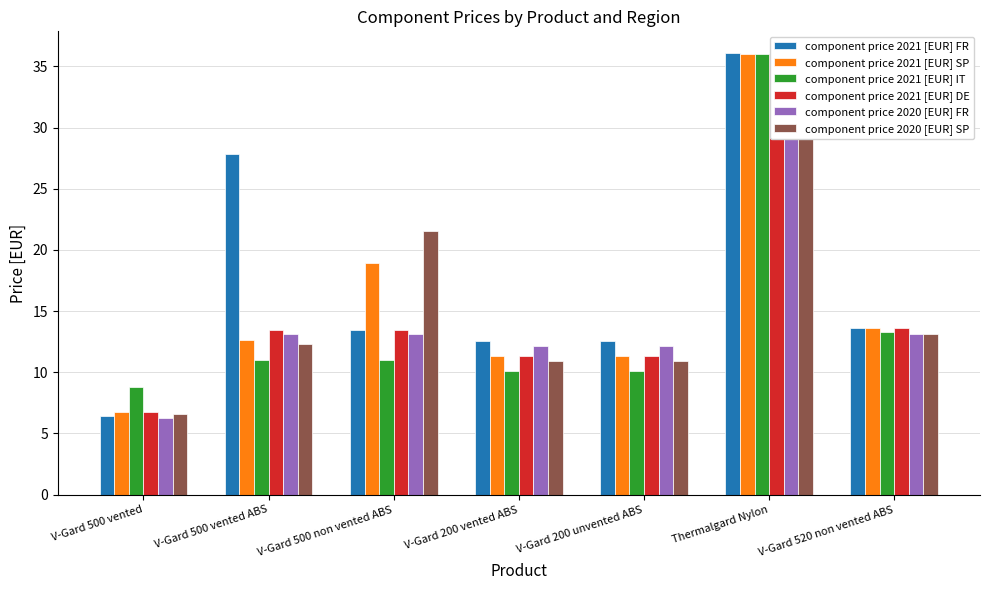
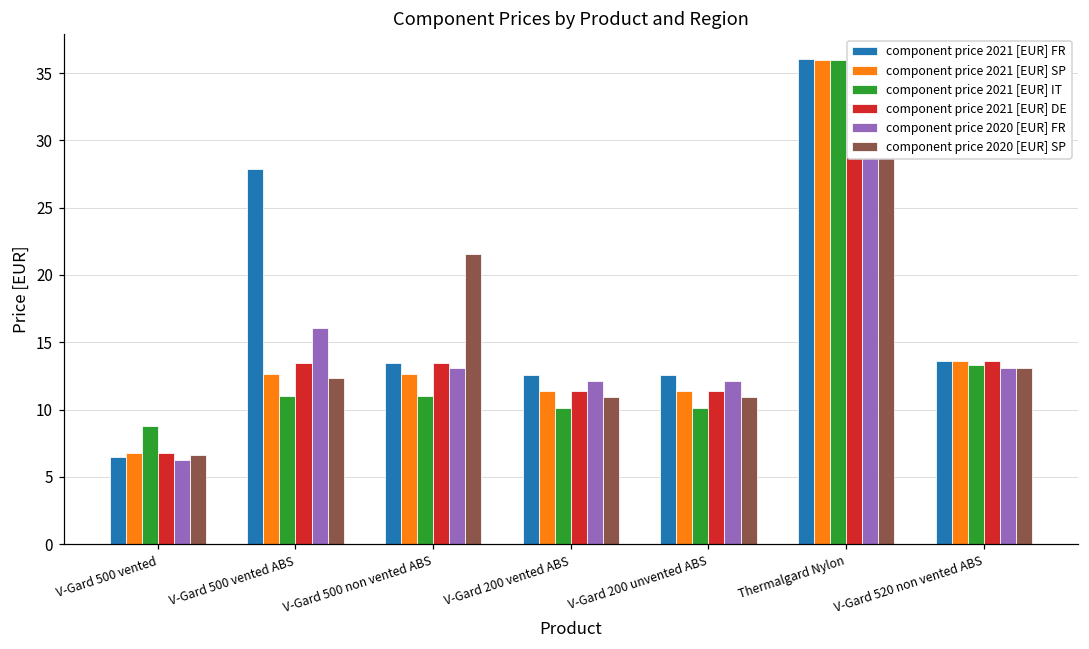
  {
    "component price 2021 [EUR] FR": {
      "V-Gard 500 vented": 6.4,
      "V-Gard 500 vented ABS": 27.8,
      "V-Gard 500 non vented ABS": 13.5,
      "V-Gard 200 vented ABS": 12.5,
      "V-Gard 200 unvented ABS": 12.5,
      "Thermalgard Nylon": 36.1,
      "V-Gard 520 non vented ABS": 13.6
    },
    "component price 2021 [EUR] SP": {
      "V-Gard 500 vented": 6.8,
      "V-Gard 500 vented ABS": 12.7,
-     "V-Gard 500 non vented ABS": 18.9,
+     "V-Gard 500 non vented ABS": 12.7,
      "V-Gard 200 vented ABS": 11.3,
      "V-Gard 200 unvented ABS": 11.3,
      "Thermalgard Nylon": 36.0,
      "V-Gard 520 non vented ABS": 13.6
    },
    "component price 2021 [EUR] IT": {
      "V-Gard 500 vented": 8.8,
      "V-Gard 500 vented ABS": 11.0,
      "V-Gard 500 non vented ABS": 11.0,
      "V-Gard 200 vented ABS": 10.1,
      "V-Gard 200 unvented ABS": 10.1,
      "Thermalgard Nylon": 36.0,
      "V-Gard 520 non vented ABS": 13.3
    },
    "component price 2021 [EUR] DE": {
      "V-Gard 500 vented": 6.8,
      "V-Gard 500 vented ABS": 13.5,
      "V-Gard 500 non vented ABS": 13.5,
      "V-Gard 200 vented ABS": 11.3,
      "V-Gard 200 unvented ABS": 11.3,
      "V-Gard 520 non vented ABS": 13.6
    },
    "component price 2020 [EUR] FR": {
      "V-Gard 500 vented": 6.3,
-     "V-Gard 500 vented ABS": 13.1,
+     "V-Gard 500 vented ABS": 16.1,
      "V-Gard 500 non vented ABS": 13.1,
      "V-Gard 200 vented ABS": 12.1,
      "V-Gard 200 unvented ABS": 12.1,
      "V-Gard 520 non vented ABS": 13.1
    },
    "component price 2020 [EUR] SP": {
      "V-Gard 500 vented": 6.6,
      "V-Gard 500 vented ABS": 12.3,
      "V-Gard 500 non vented ABS": 21.6,
      "V-Gard 200 vented ABS": 11.0,
      "V-Gard 200 unvented ABS": 11.0,
      "V-Gard 520 non vented ABS": 13.1
    }
  }
